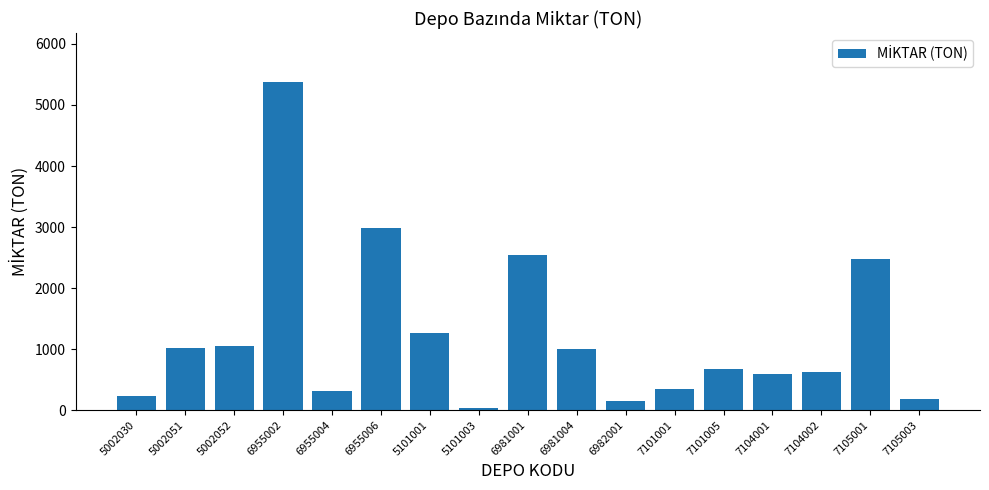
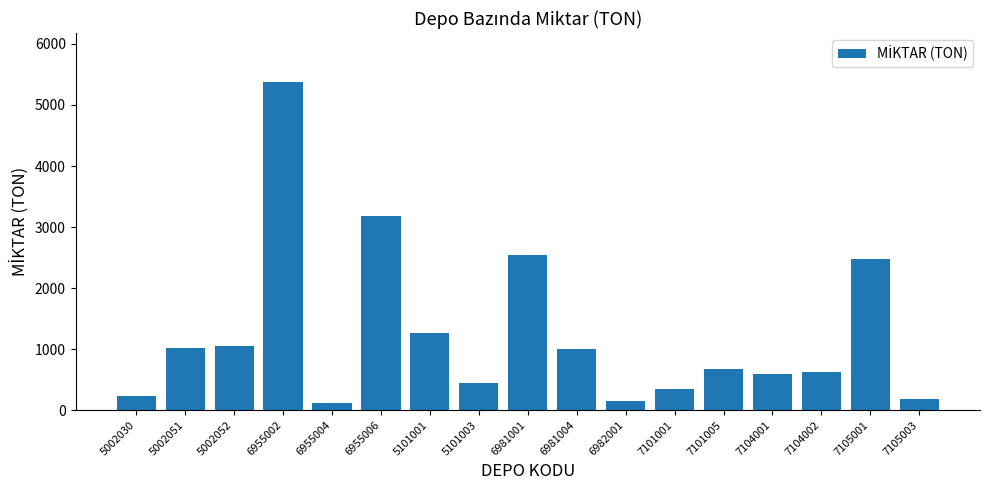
  {
    "5002030": 200,
    "5002051": 1000,
    "5002052": 1000,
    "6955002": 5400,
-   "6955004": 300,
-   "6955006": 3000,
+   "6955004": 100,
+   "6955006": 3200,
    "5101001": 1300,
-   "5101003": 0,
+   "5101003": 500,
    "6981001": 2500,
    "6981004": 1000,
    "6982001": 200,
    "7101001": 300,
    "7101005": 700,
    "7104001": 600,
    "7104002": 600,
    "7105001": 2500,
    "7105003": 200
  }
